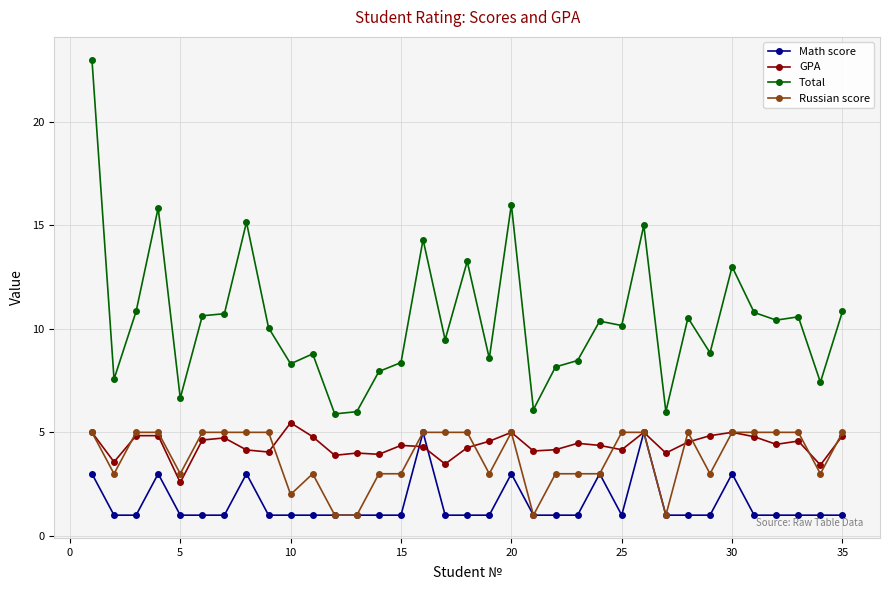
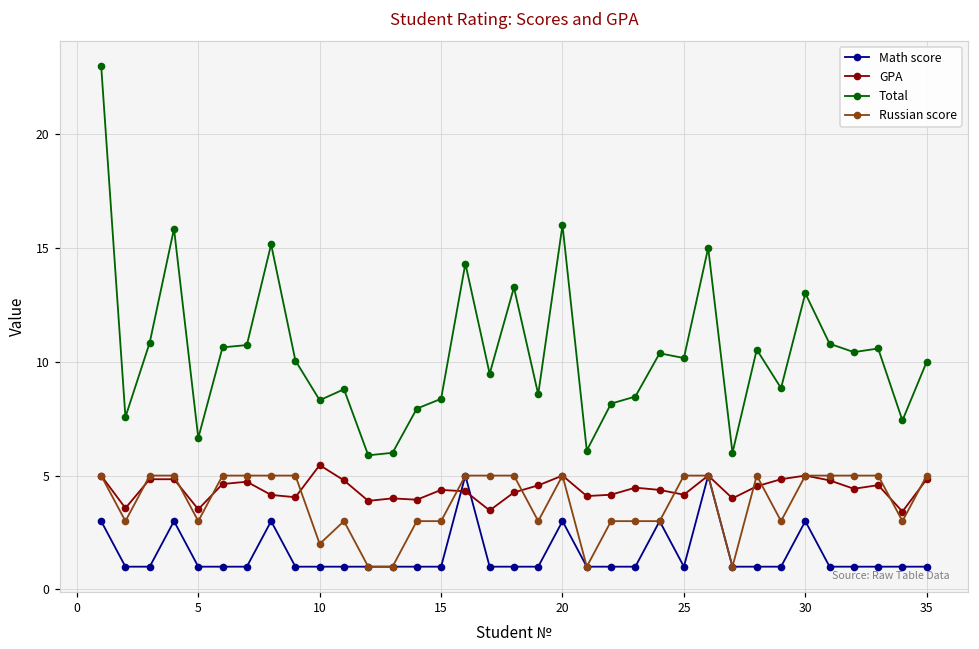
  {
    "Math score": {
      "5": 1.0,
      "10": 1.0,
      "15": 1.0,
      "20": 3.0,
      "25": 1.0,
      "30": 3.0,
      "35": 1.0
    },
    "GPA": {
-     "5": 2.6,
+     "5": 3.5,
      "10": 5.5,
      "15": 4.4,
      "25": 4.2,
      "35": 4.8
    },
    "Total": {
      "5": 6.7,
      "10": 8.3,
      "15": 8.4,
      "20": 16.0,
      "25": 10.2,
      "30": 13.0,
-     "35": 10.8
+     "35": 10.0
    },
    "Russian score": {
      "5": 3.0,
      "10": 2.0,
      "15": 3.0,
      "25": 5.0,
      "35": 5.0
    }
  }
